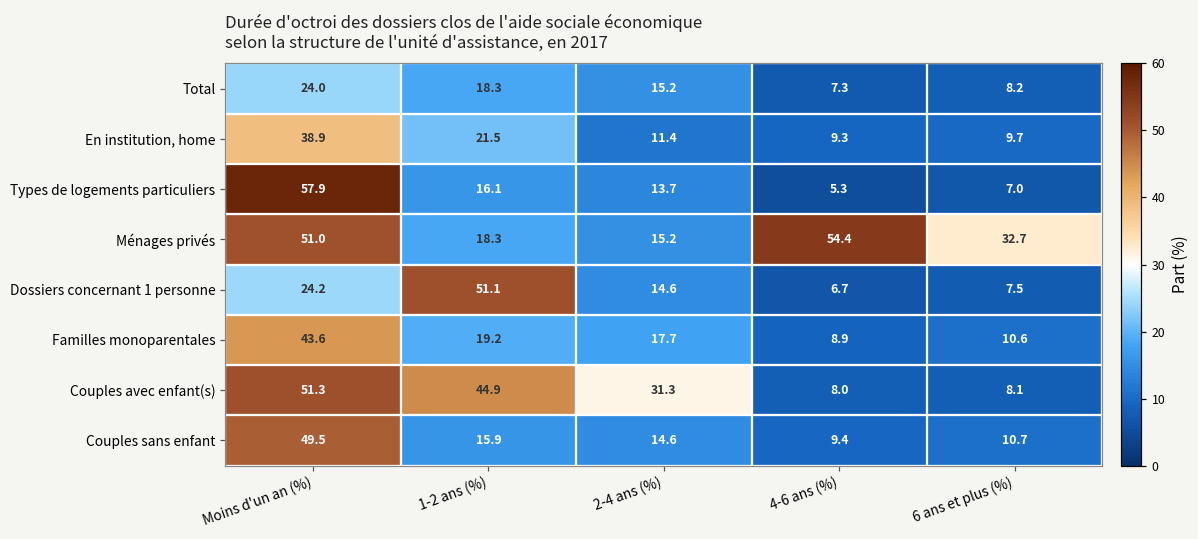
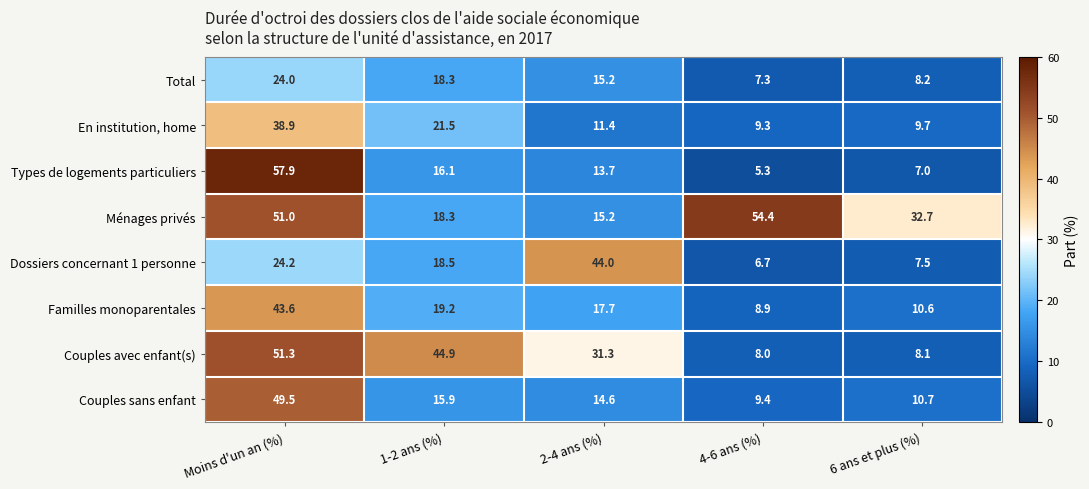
  {
    "Total": {
      "Moins d'un an (%)": 24.0,
      "1-2 ans (%)": 18.3,
      "2-4 ans (%)": 15.2,
      "4-6 ans (%)": 7.3,
      "6 ans et plus (%)": 8.2
    },
    "En institution, home": {
      "Moins d'un an (%)": 38.9,
      "1-2 ans (%)": 21.5,
      "2-4 ans (%)": 11.4,
      "4-6 ans (%)": 9.3,
      "6 ans et plus (%)": 9.7
    },
    "Types de logements particuliers": {
      "Moins d'un an (%)": 57.9,
      "1-2 ans (%)": 16.1,
      "2-4 ans (%)": 13.7,
      "4-6 ans (%)": 5.3,
      "6 ans et plus (%)": 7.0
    },
    "Ménages privés": {
      "Moins d'un an (%)": 51.0,
      "1-2 ans (%)": 18.3,
      "2-4 ans (%)": 15.2,
      "4-6 ans (%)": 54.4,
      "6 ans et plus (%)": 32.7
    },
    "Dossiers concernant 1 personne": {
      "Moins d'un an (%)": 24.2,
-     "1-2 ans (%)": 51.1,
-     "2-4 ans (%)": 14.6,
+     "1-2 ans (%)": 18.5,
+     "2-4 ans (%)": 44.0,
      "4-6 ans (%)": 6.7,
      "6 ans et plus (%)": 7.5
    },
    "Familles monoparentales": {
      "Moins d'un an (%)": 43.6,
      "1-2 ans (%)": 19.2,
      "2-4 ans (%)": 17.7,
      "4-6 ans (%)": 8.9,
      "6 ans et plus (%)": 10.6
    },
    "Couples avec enfant(s)": {
      "Moins d'un an (%)": 51.3,
      "1-2 ans (%)": 44.9,
      "2-4 ans (%)": 31.3,
      "4-6 ans (%)": 8.0,
      "6 ans et plus (%)": 8.1
    },
    "Couples sans enfant": {
      "Moins d'un an (%)": 49.5,
      "1-2 ans (%)": 15.9,
      "2-4 ans (%)": 14.6,
      "4-6 ans (%)": 9.4,
      "6 ans et plus (%)": 10.7
    }
  }
